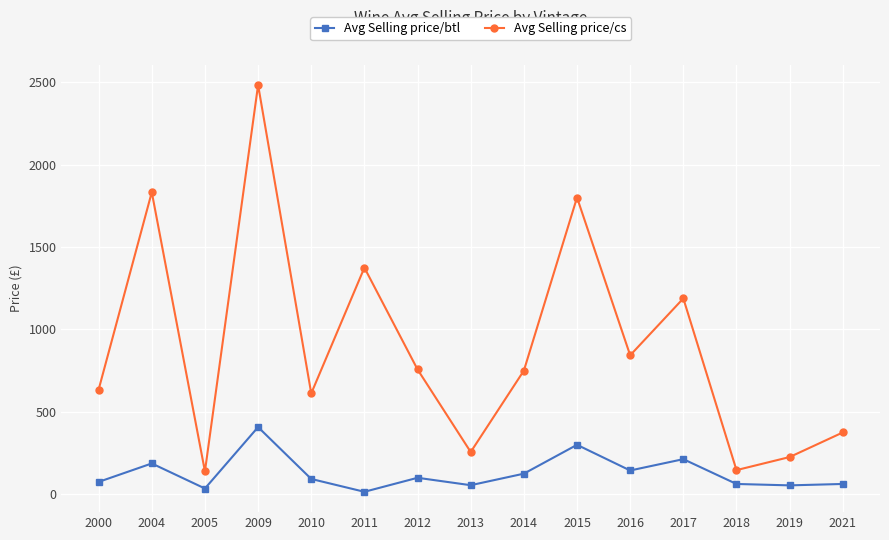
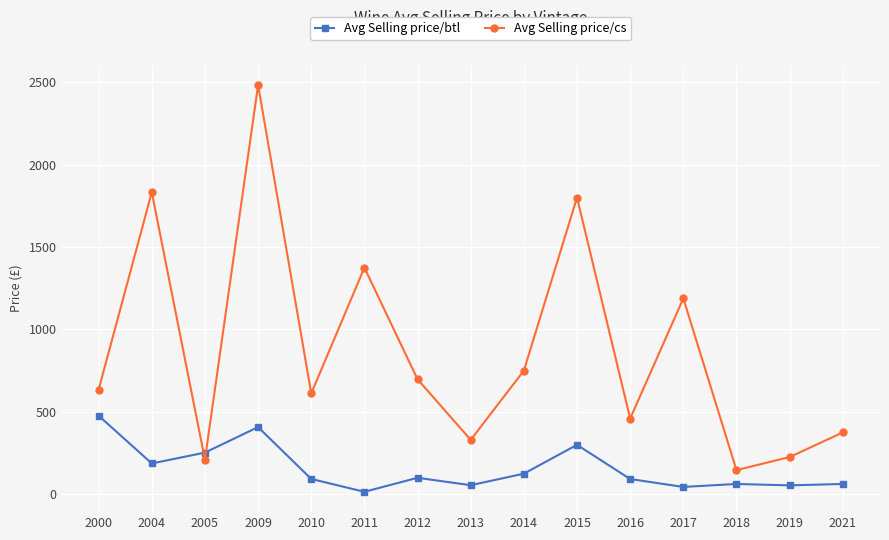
  {
    "Avg Selling price/btl": {
-     "2000": 80,
+     "2000": 480,
      "2004": 190,
-     "2005": 40,
+     "2005": 250,
      "2009": 410,
      "2010": 90,
      "2011": 20,
      "2012": 100,
      "2013": 60,
      "2014": 130,
      "2015": 300,
-     "2016": 140,
-     "2017": 210,
+     "2016": 90,
+     "2017": 40,
      "2018": 60,
      "2019": 50,
      "2021": 60
    },
    "Avg Selling price/cs": {
      "2000": 630,
      "2004": 1830,
-     "2005": 140,
+     "2005": 210,
      "2009": 2480,
      "2010": 610,
      "2011": 1370,
-     "2012": 760,
-     "2013": 260,
+     "2012": 700,
+     "2013": 330,
      "2014": 750,
      "2015": 1800,
-     "2016": 840,
+     "2016": 460,
      "2017": 1190,
      "2018": 150,
      "2019": 230,
      "2021": 380
    }
  }
